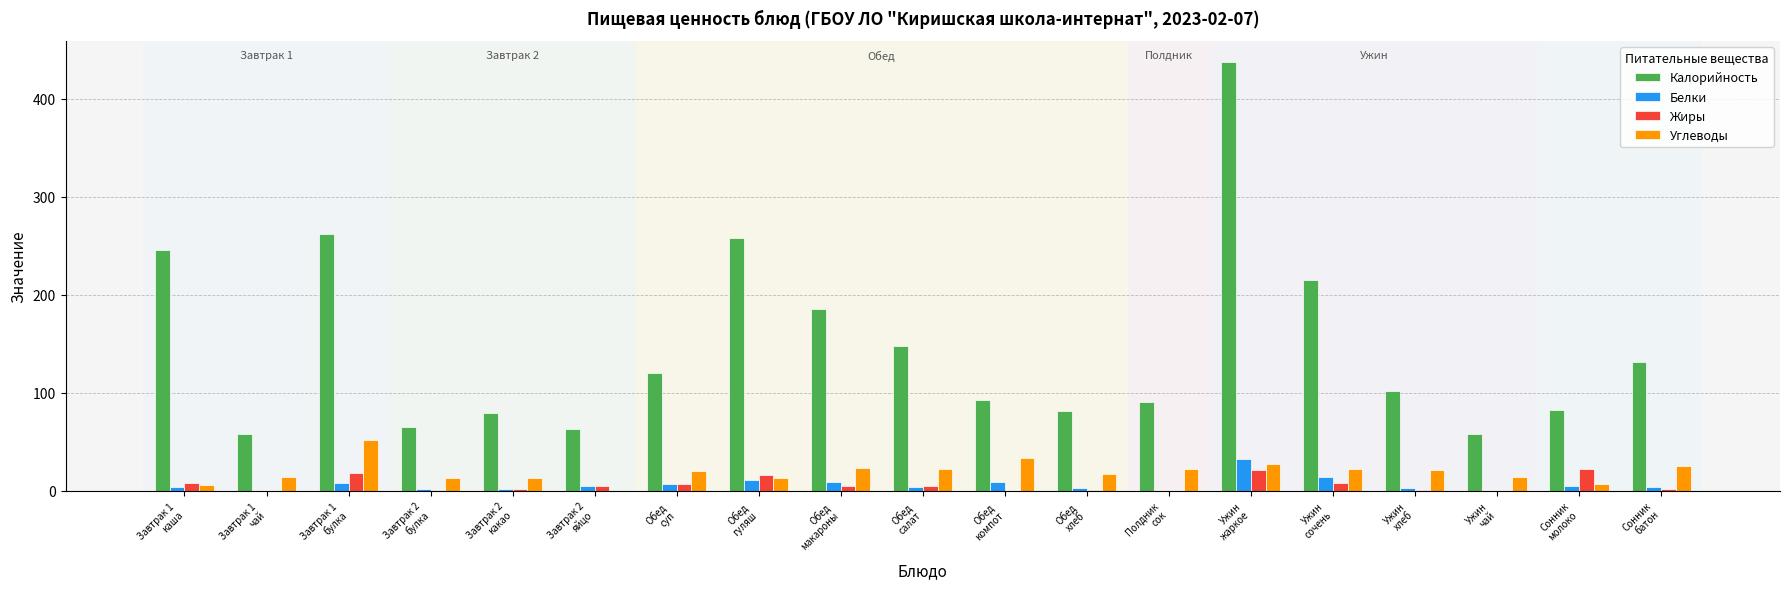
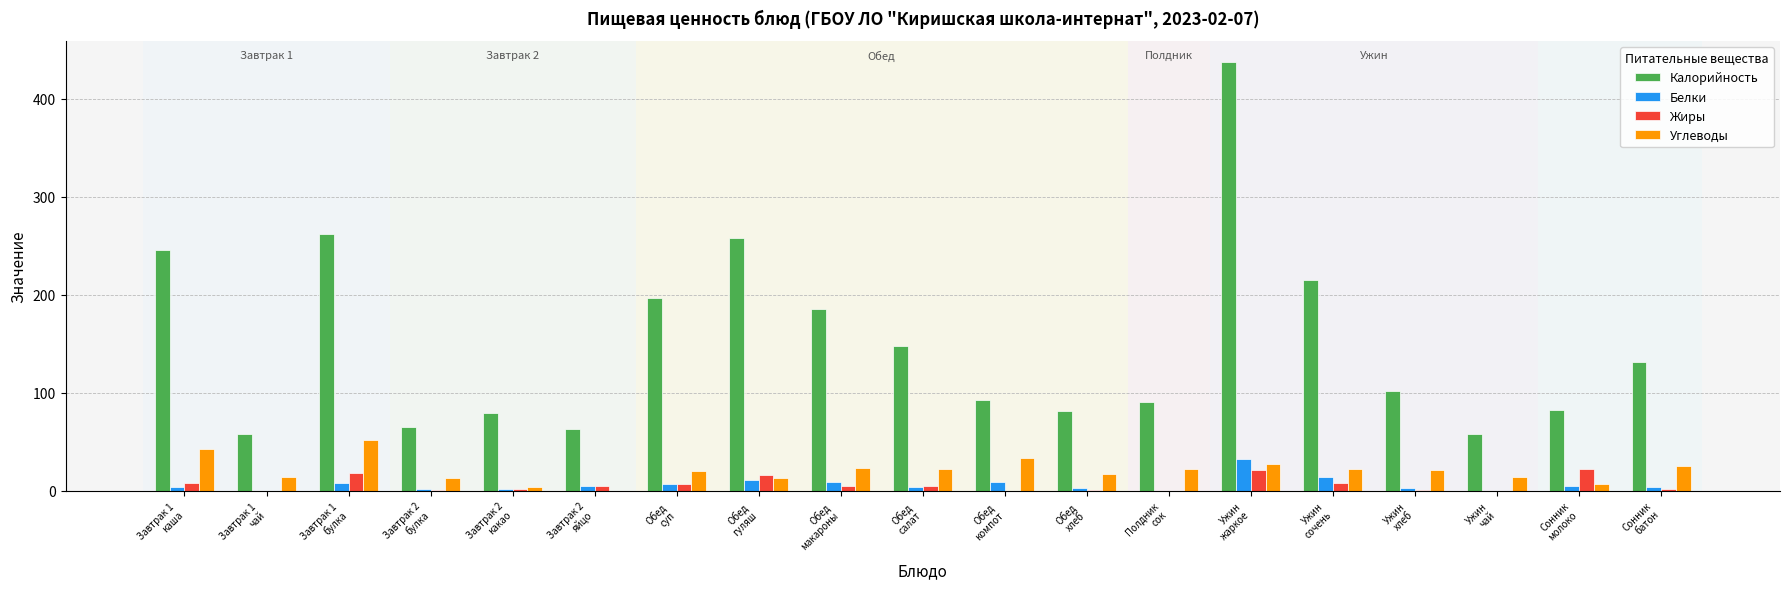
  {
    "Калорийность": {
      "Завтрак 1 каша": 250,
      "Завтрак 1 чай": 60,
      "Завтрак 1 булка": 260,
      "Завтрак 2 булка": 70,
      "Завтрак 2 какао": 80,
      "Завтрак 2 яйцо": 60,
-     "Обед суп": 120,
+     "Обед суп": 200,
      "Обед гуляш": 260,
      "Обед макароны": 190,
      "Обед салат": 150,
      "Обед компот": 90,
      "Обед хлеб": 80,
      "Полдник сок": 90,
      "Ужин жаркое": 440,
      "Ужин сочень": 220,
      "Ужин хлеб": 100,
      "Ужин чай": 60,
      "Сонник молоко": 80,
      "Сонник батон": 130
    },
    "Белки": {
      "Завтрак 1 каша": 0,
      "Завтрак 1 булка": 10,
      "Завтрак 2 яйцо": 10,
      "Обед суп": 10,
      "Обед гуляш": 10,
      "Обед макароны": 10,
      "Обед салат": 0,
      "Обед компот": 10,
      "Обед хлеб": 0,
      "Полдник сок": 0,
      "Ужин жаркое": 30,
      "Ужин сочень": 10,
      "Ужин хлеб": 0,
      "Сонник молоко": 0,
      "Сонник батон": 0
    },
    "Жиры": {
      "Завтрак 1 каша": 10,
      "Завтрак 1 чай": 0,
      "Завтрак 1 булка": 20,
      "Завтрак 2 яйцо": 0,
      "Обед суп": 10,
      "Обед гуляш": 20,
      "Обед макароны": 10,
      "Обед салат": 10,
      "Обед компот": 0,
      "Полдник сок": 0,
      "Ужин жаркое": 20,
      "Ужин сочень": 10,
      "Ужин чай": 0,
      "Сонник молоко": 20
    },
    "Углеводы": {
-     "Завтрак 1 каша": 10,
+     "Завтрак 1 каша": 40,
      "Завтрак 1 чай": 10,
      "Завтрак 1 булка": 50,
      "Завтрак 2 булка": 10,
-     "Завтрак 2 какао": 10,
+     "Завтрак 2 какао": 0,
      "Обед суп": 20,
      "Обед гуляш": 10,
      "Обед макароны": 20,
      "Обед салат": 20,
      "Обед компот": 30,
      "Обед хлеб": 20,
      "Полдник сок": 20,
      "Ужин жаркое": 30,
      "Ужин сочень": 20,
      "Ужин хлеб": 20,
      "Ужин чай": 10,
      "Сонник молоко": 10,
      "Сонник батон": 30
    }
  }
